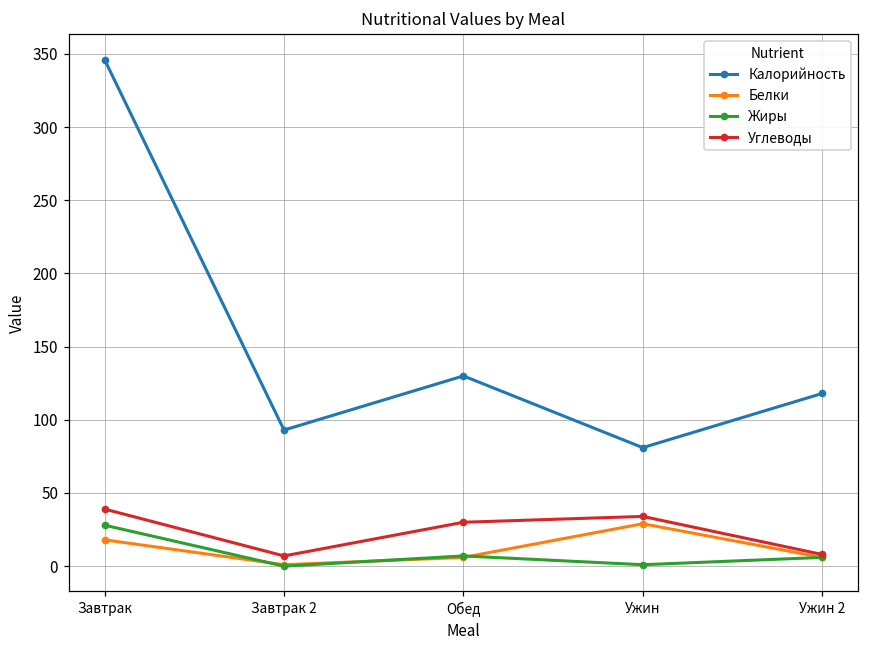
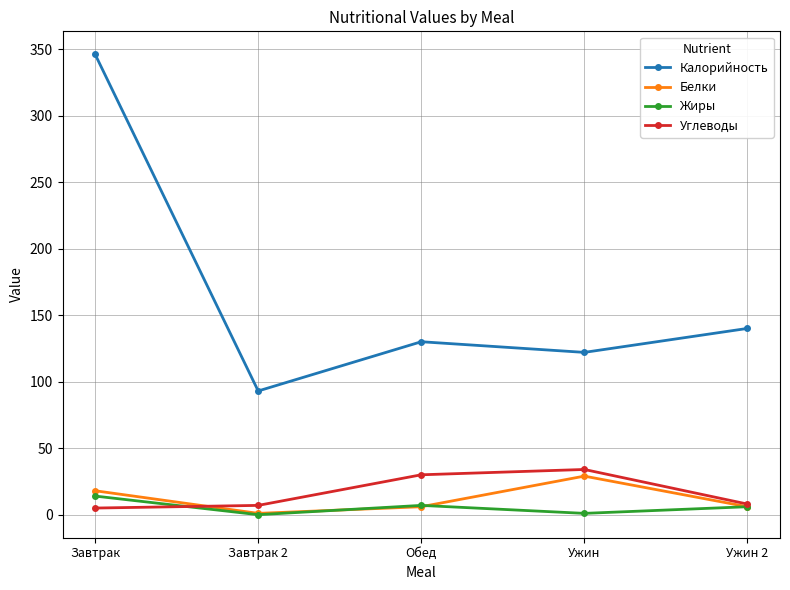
  {
    "Калорийность": {
      "Завтрак": 346,
      "Завтрак 2": 93,
      "Обед": 130,
-     "Ужин": 81,
-     "Ужин 2": 118
+     "Ужин": 122,
+     "Ужин 2": 140
    },
    "Белки": {
      "Завтрак": 18,
      "Ужин": 29
    },
    "Жиры": {
-     "Завтрак": 28,
+     "Завтрак": 14,
      "Ужин": 1
    },
    "Углеводы": {
-     "Завтрак": 39,
+     "Завтрак": 5,
      "Завтрак 2": 7,
      "Обед": 30,
      "Ужин": 34,
      "Ужин 2": 8
    }
  }
